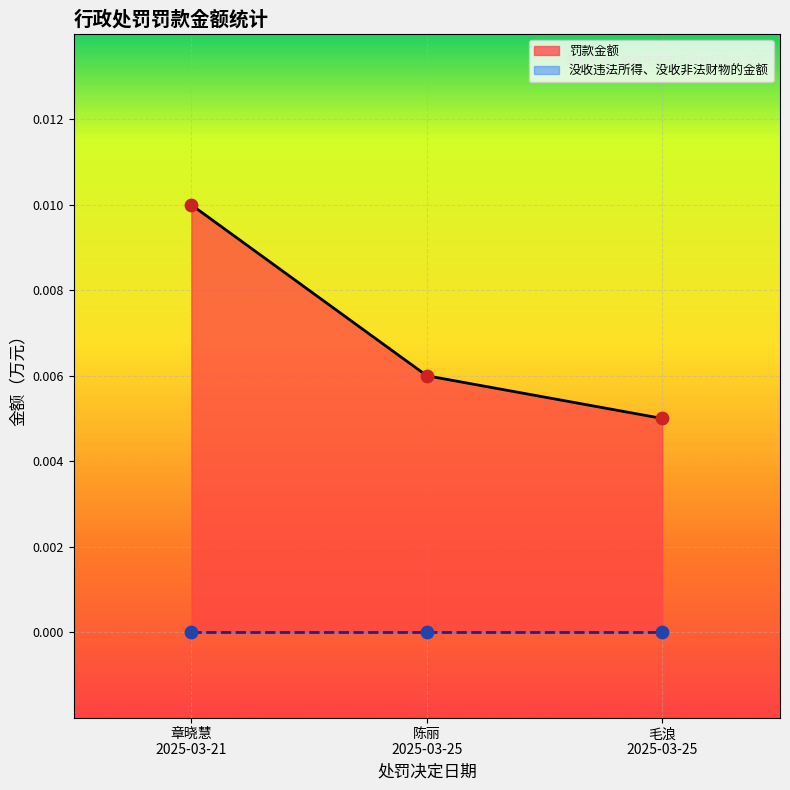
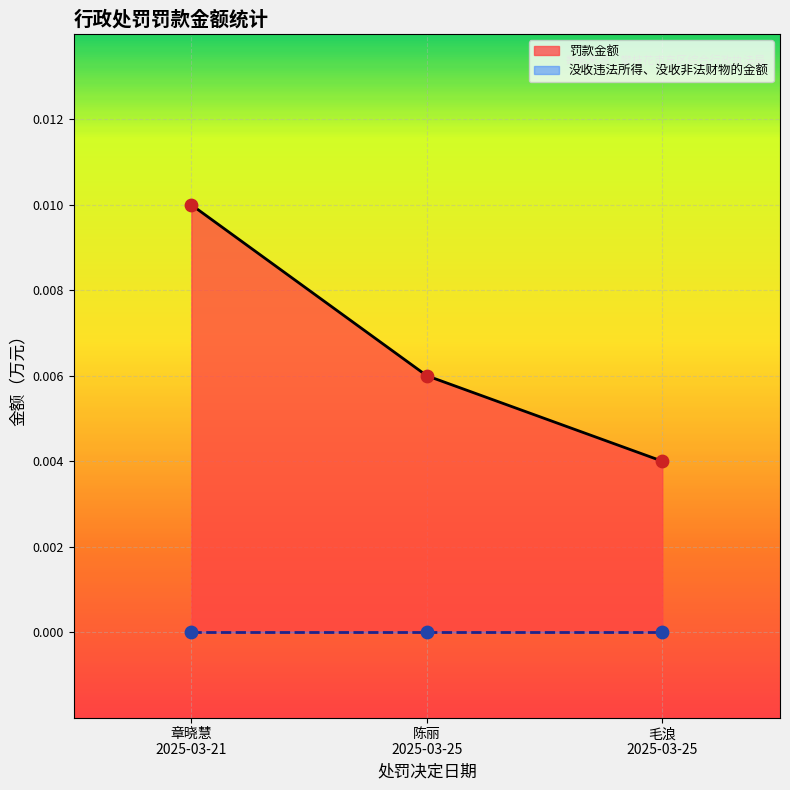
  {
    "罚款金额": {
      "章晓慧 2025-03-21": 0.010,
      "陈丽 2025-03-25": 0.006,
-     "毛浪 2025-03-25": 0.005
+     "毛浪 2025-03-25": 0.004
    },
    "没收违法所得、没收非法财物的金额": {
      "章晓慧 2025-03-21": 0.000,
      "陈丽 2025-03-25": 0.000,
      "毛浪 2025-03-25": 0.000
    }
  }
